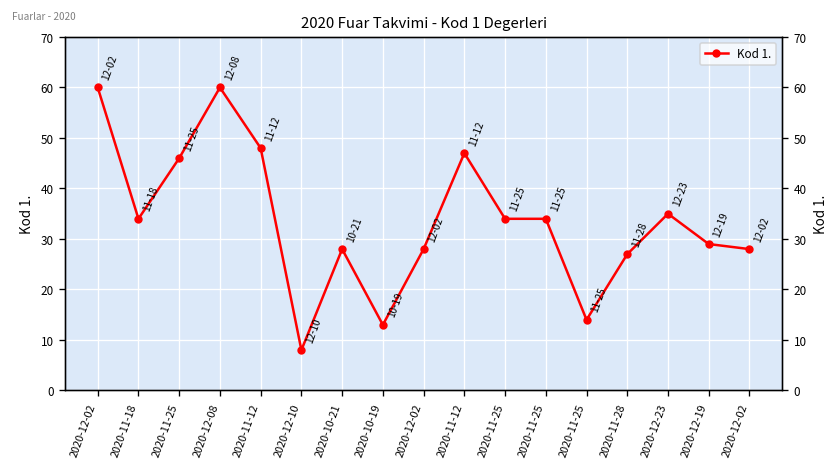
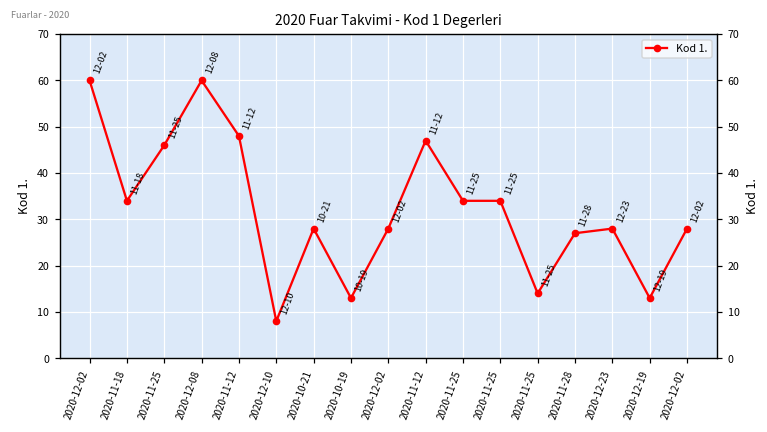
  {
-   "2020-12-23": 35,
-   "2020-12-19": 29
+   "2020-12-23": 28,
+   "2020-12-19": 13
  }
